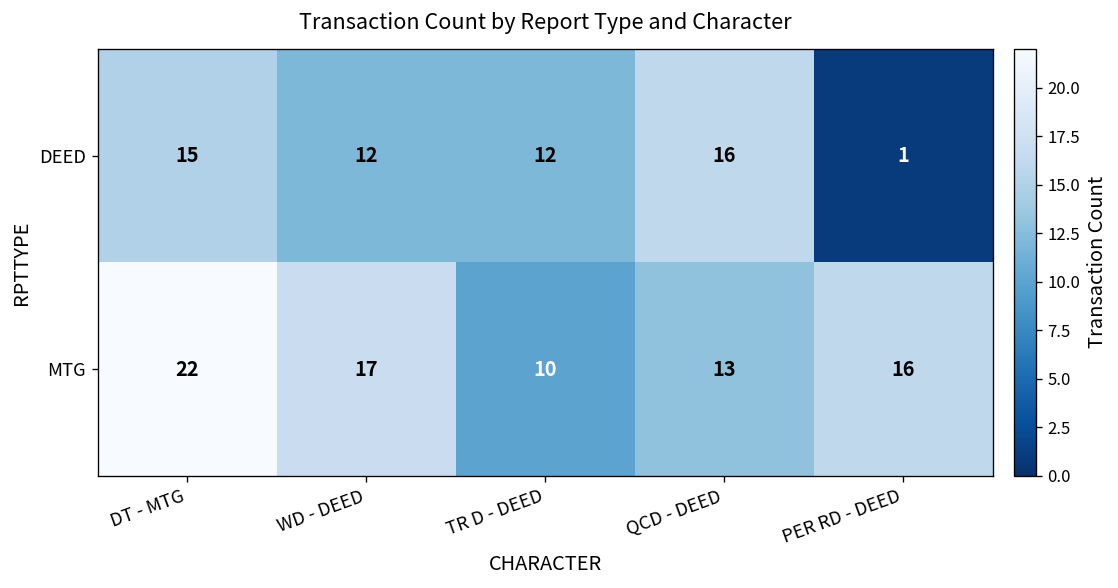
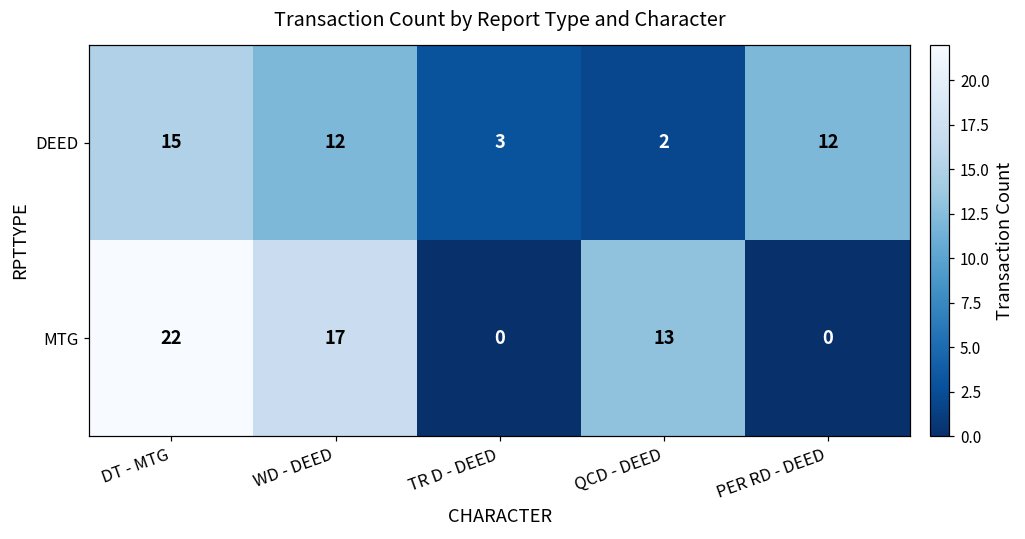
  {
    "DEED": {
      "DT - MTG": 15,
      "WD - DEED": 12,
-     "TR D - DEED": 12,
-     "QCD - DEED": 16,
-     "PER RD - DEED": 1
+     "TR D - DEED": 3,
+     "QCD - DEED": 2,
+     "PER RD - DEED": 12
    },
    "MTG": {
      "DT - MTG": 22,
      "WD - DEED": 17,
-     "TR D - DEED": 10,
+     "TR D - DEED": 0,
      "QCD - DEED": 13,
-     "PER RD - DEED": 16
+     "PER RD - DEED": 0
    }
  }
